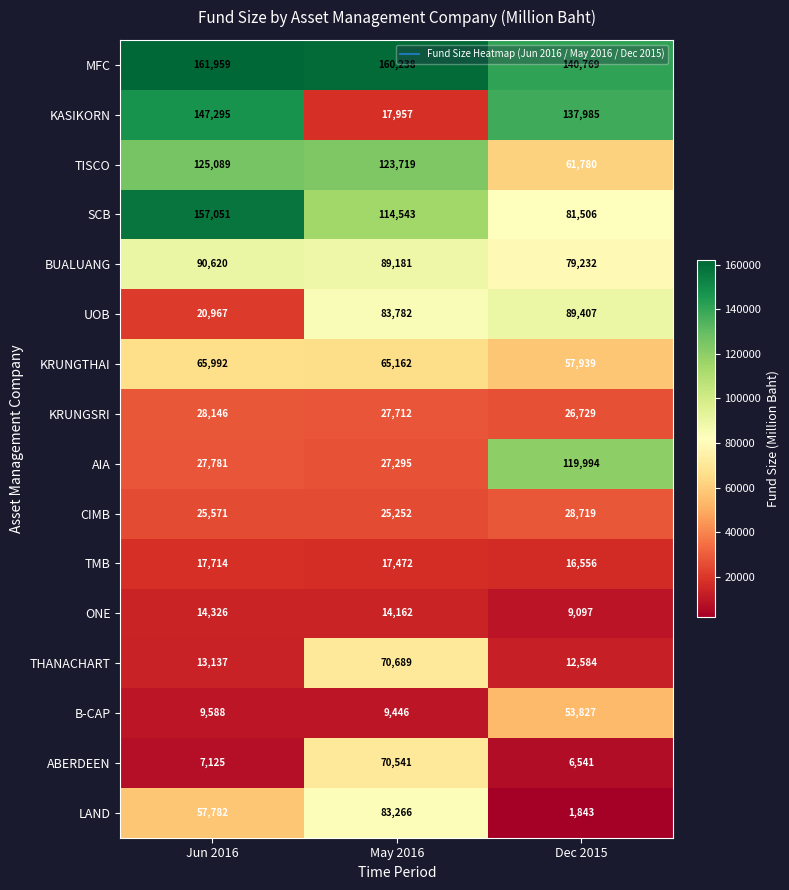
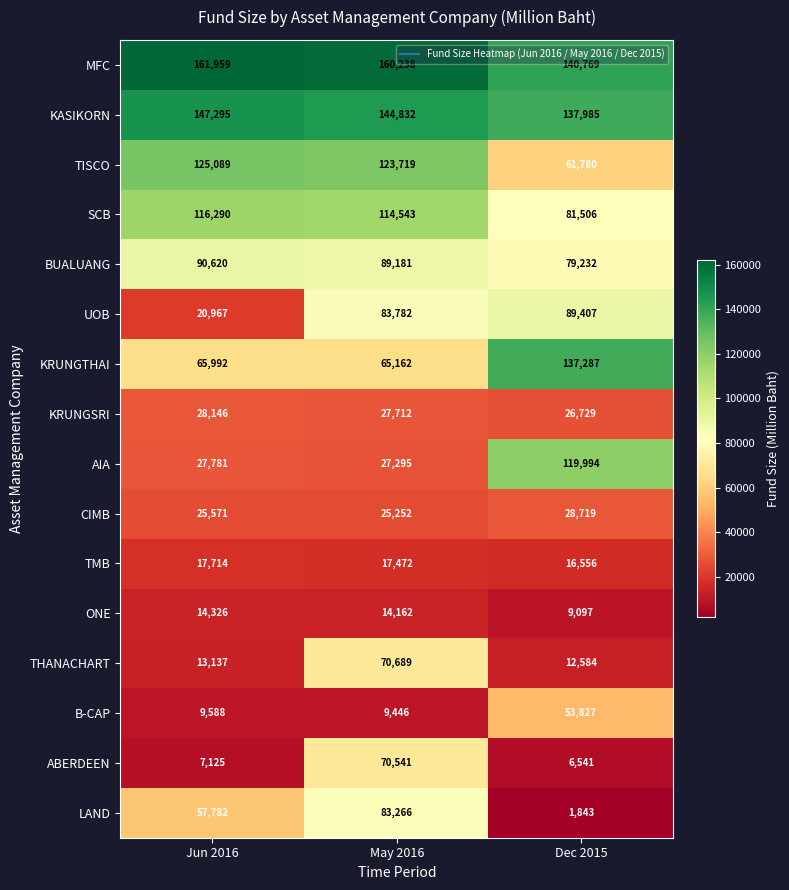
  {
    "MFC": {
      "Jun 2016": "161,959"
    },
    "KASIKORN": {
      "Jun 2016": "147,295",
-     "May 2016": "17,957",
+     "May 2016": "144,832",
      "Dec 2015": "137,985"
    },
    "TISCO": {
      "Jun 2016": "125,089",
      "May 2016": "123,719",
      "Dec 2015": "61,780"
    },
    "SCB": {
-     "Jun 2016": "157,051",
+     "Jun 2016": "116,290",
      "May 2016": "114,543",
      "Dec 2015": "81,506"
    },
    "BUALUANG": {
      "Jun 2016": "90,620",
      "May 2016": "89,181",
      "Dec 2015": "79,232"
    },
    "UOB": {
      "Jun 2016": "20,967",
      "May 2016": "83,782",
      "Dec 2015": "89,407"
    },
    "KRUNGTHAI": {
      "Jun 2016": "65,992",
      "May 2016": "65,162",
-     "Dec 2015": "57,939"
+     "Dec 2015": "137,287"
    },
    "KRUNGSRI": {
      "Jun 2016": "28,146",
      "May 2016": "27,712",
      "Dec 2015": "26,729"
    },
    "AIA": {
      "Jun 2016": "27,781",
      "May 2016": "27,295",
      "Dec 2015": "119,994"
    },
    "CIMB": {
      "Jun 2016": "25,571",
      "May 2016": "25,252",
      "Dec 2015": "28,719"
    },
    "TMB": {
      "Jun 2016": "17,714",
      "May 2016": "17,472",
      "Dec 2015": "16,556"
    },
    "ONE": {
      "Jun 2016": "14,326",
      "May 2016": "14,162",
      "Dec 2015": "9,097"
    },
    "THANACHART": {
      "Jun 2016": "13,137",
      "May 2016": "70,689",
      "Dec 2015": "12,584"
    },
    "B-CAP": {
      "Jun 2016": "9,588",
      "May 2016": "9,446",
      "Dec 2015": "53,827"
    },
    "ABERDEEN": {
      "Jun 2016": "7,125",
      "May 2016": "70,541",
      "Dec 2015": "6,541"
    },
    "LAND": {
      "Jun 2016": "57,782",
      "May 2016": "83,266",
      "Dec 2015": "1,843"
    }
  }
